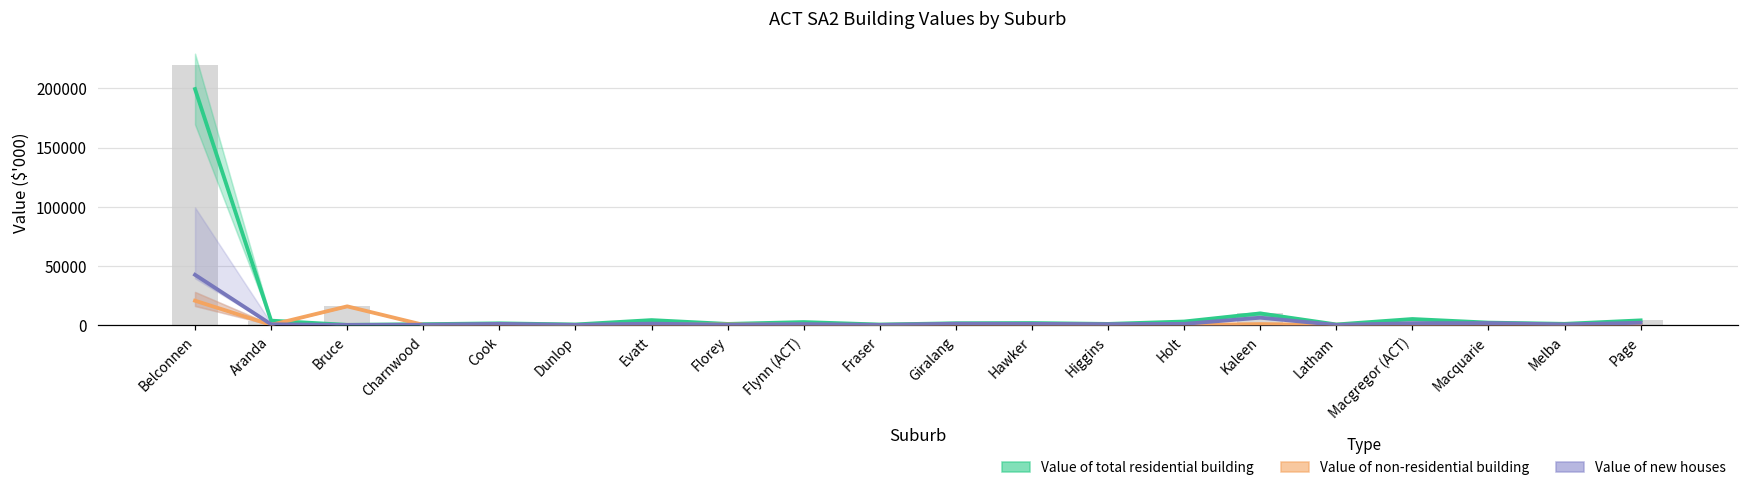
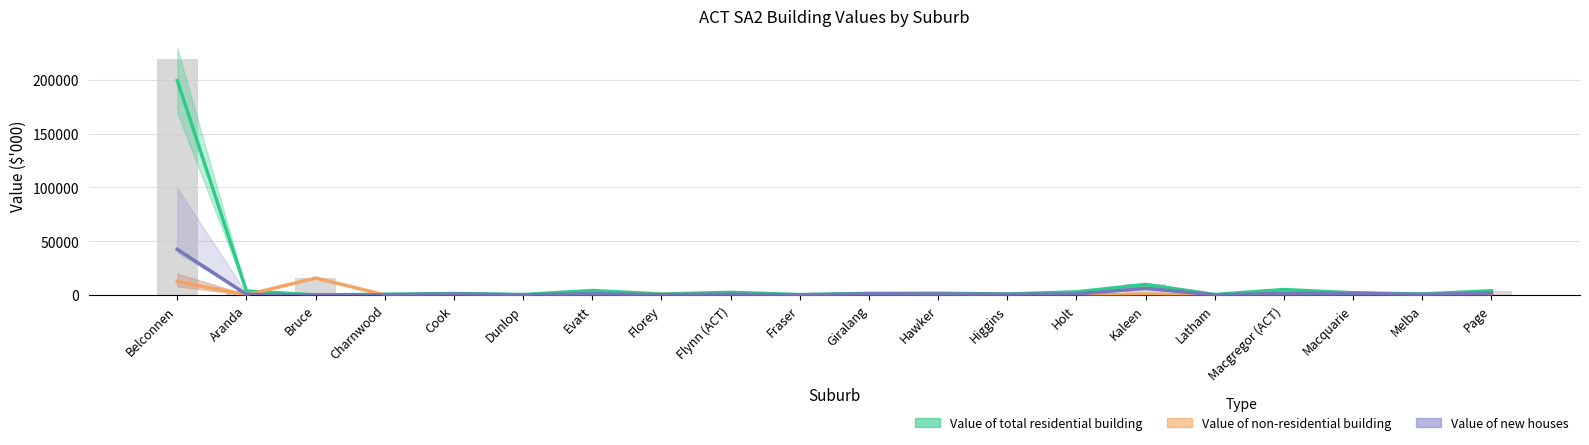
  {
    "Value of non-residential building": {
-     "Belconnen": 20000
+     "Belconnen": 12000
    }
  }
